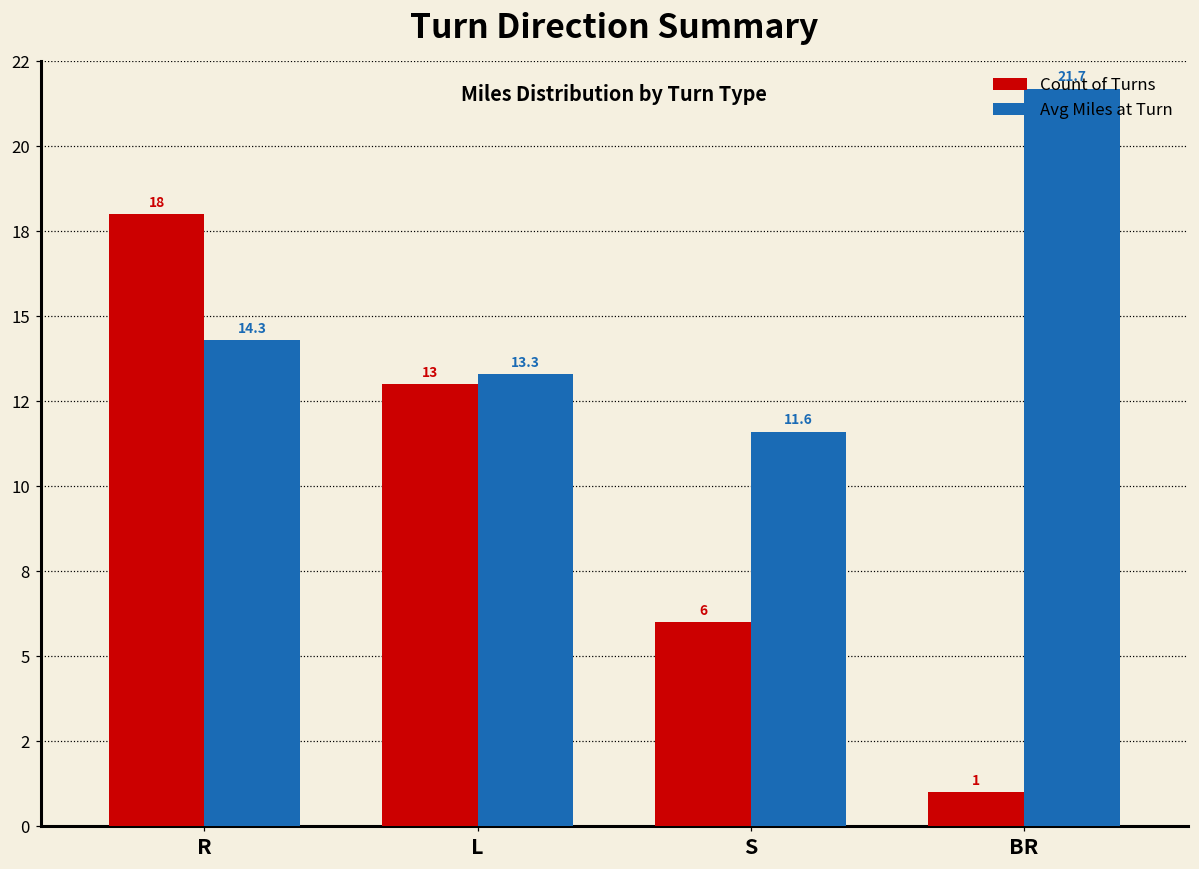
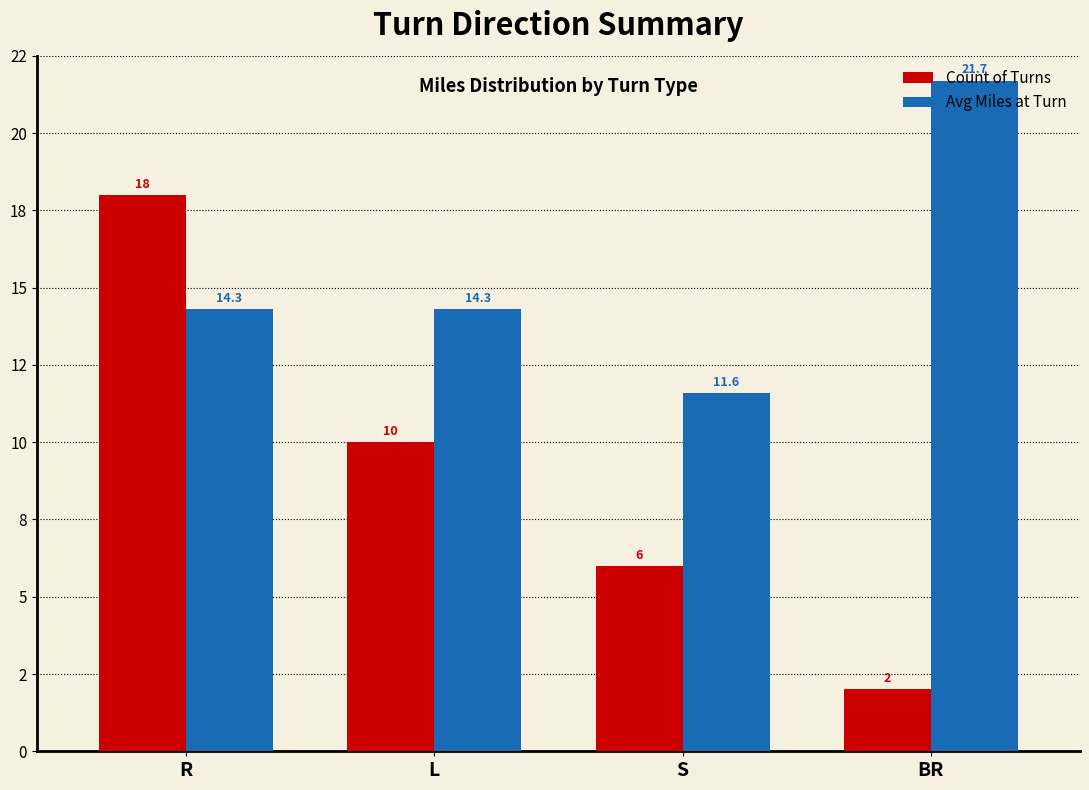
  {
    "Count of Turns": {
      "R": 18,
-     "L": 13,
+     "L": 10,
      "S": 6,
-     "BR": 1
+     "BR": 2
    },
    "Avg Miles at Turn": {
      "R": 14.3,
-     "L": 13.3,
+     "L": 14.3,
      "S": 11.6,
      "BR": 21.7
    }
  }
